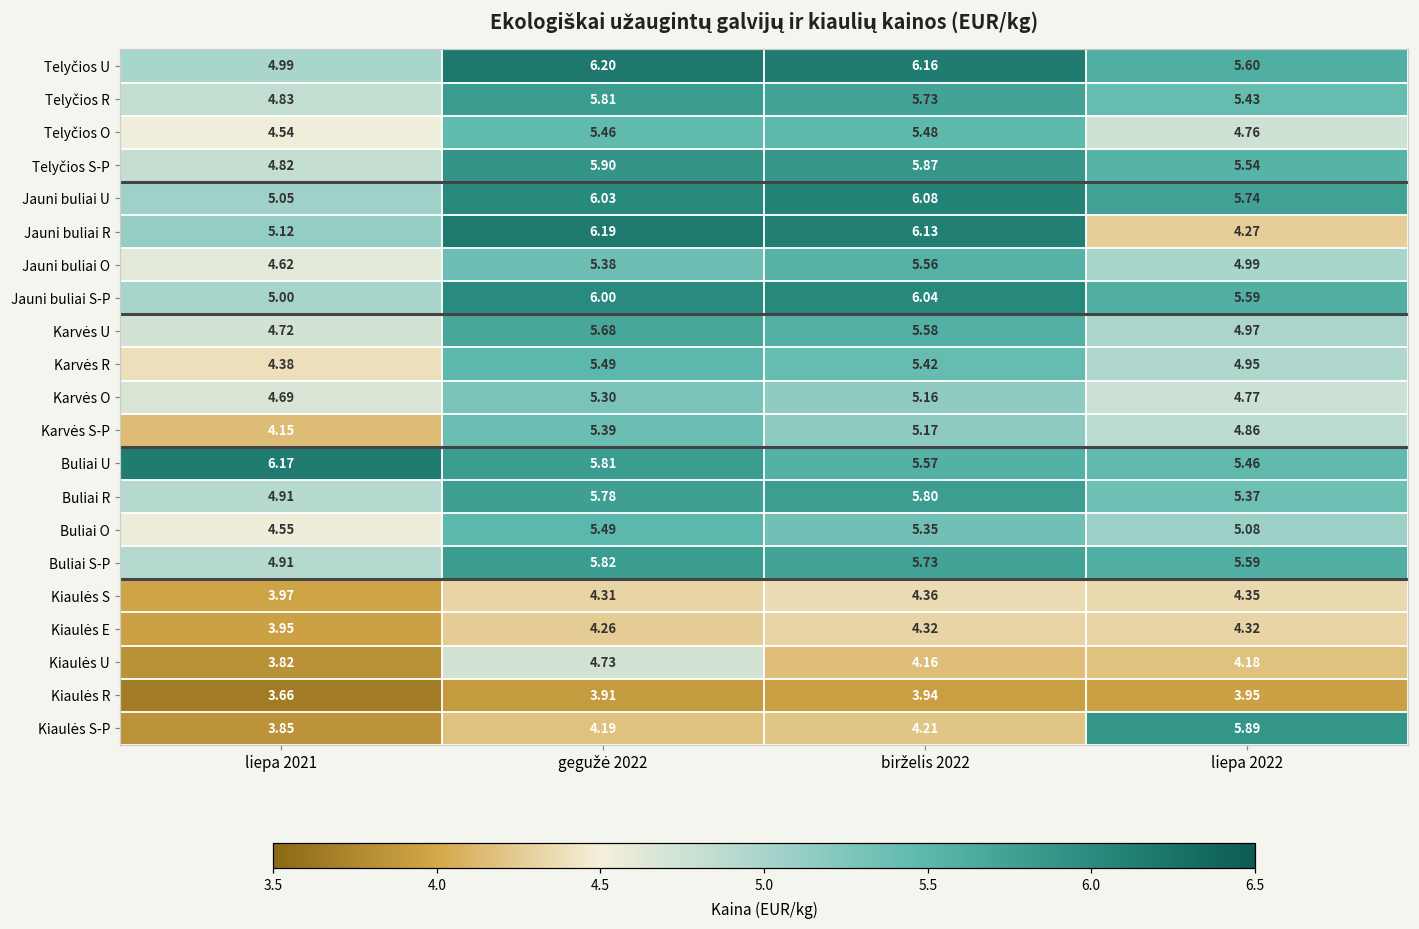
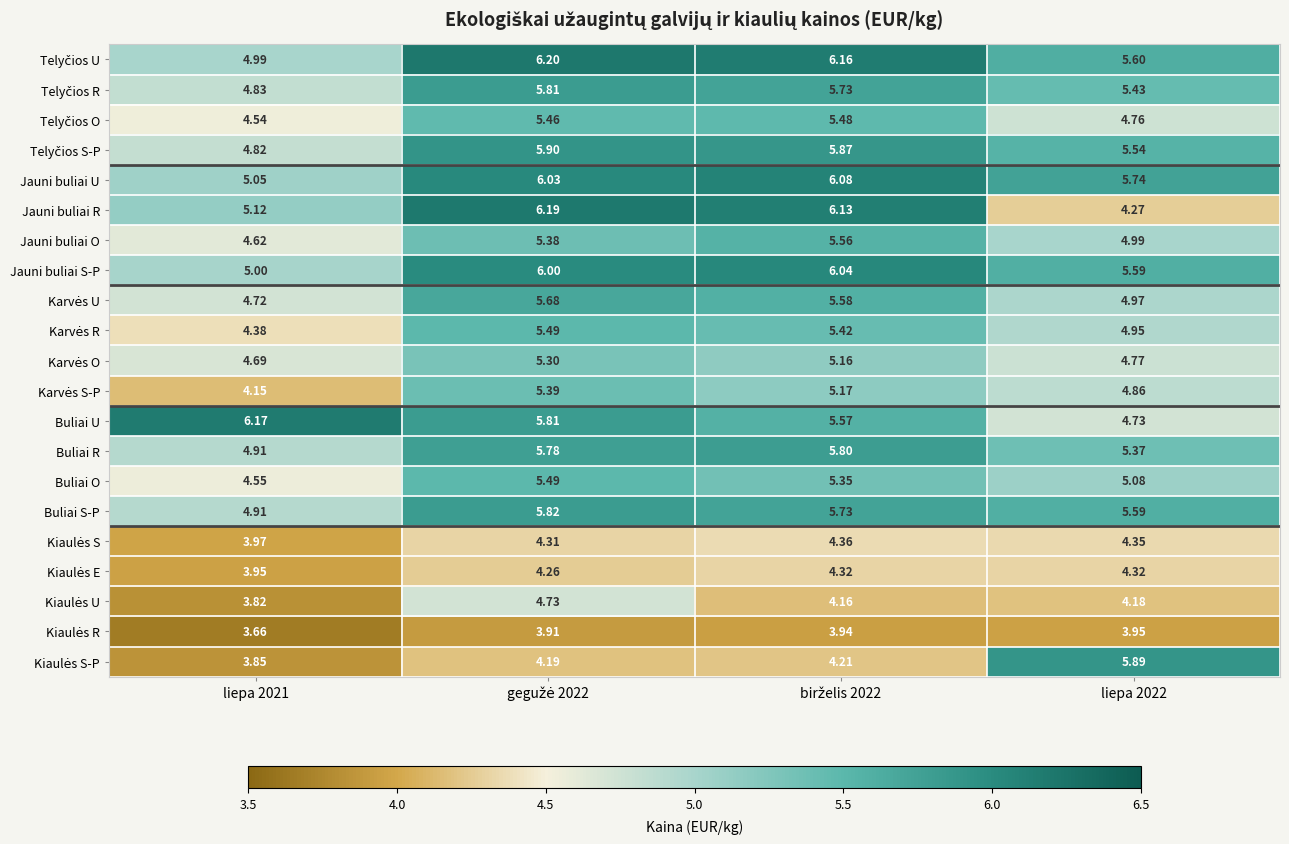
  {
    "Telyčios U": {
      "liepa 2021": 4.99,
      "gegužė 2022": 6.20,
      "birželis 2022": 6.16,
      "liepa 2022": 5.60
    },
    "Telyčios R": {
      "liepa 2021": 4.83,
      "gegužė 2022": 5.81,
      "birželis 2022": 5.73,
      "liepa 2022": 5.43
    },
    "Telyčios O": {
      "liepa 2021": 4.54,
      "gegužė 2022": 5.46,
      "birželis 2022": 5.48,
      "liepa 2022": 4.76
    },
    "Telyčios S-P": {
      "liepa 2021": 4.82,
      "gegužė 2022": 5.90,
      "birželis 2022": 5.87,
      "liepa 2022": 5.54
    },
    "Jauni buliai U": {
      "liepa 2021": 5.05,
      "gegužė 2022": 6.03,
      "birželis 2022": 6.08,
      "liepa 2022": 5.74
    },
    "Jauni buliai R": {
      "liepa 2021": 5.12,
      "gegužė 2022": 6.19,
      "birželis 2022": 6.13,
      "liepa 2022": 4.27
    },
    "Jauni buliai O": {
      "liepa 2021": 4.62,
      "gegužė 2022": 5.38,
      "birželis 2022": 5.56,
      "liepa 2022": 4.99
    },
    "Jauni buliai S-P": {
      "liepa 2021": 5.00,
      "gegužė 2022": 6.00,
      "birželis 2022": 6.04,
      "liepa 2022": 5.59
    },
    "Karvės U": {
      "liepa 2021": 4.72,
      "gegužė 2022": 5.68,
      "birželis 2022": 5.58,
      "liepa 2022": 4.97
    },
    "Karvės R": {
      "liepa 2021": 4.38,
      "gegužė 2022": 5.49,
      "birželis 2022": 5.42,
      "liepa 2022": 4.95
    },
    "Karvės O": {
      "liepa 2021": 4.69,
      "gegužė 2022": 5.30,
      "birželis 2022": 5.16,
      "liepa 2022": 4.77
    },
    "Karvės S-P": {
      "liepa 2021": 4.15,
      "gegužė 2022": 5.39,
      "birželis 2022": 5.17,
      "liepa 2022": 4.86
    },
    "Buliai U": {
      "liepa 2021": 6.17,
      "gegužė 2022": 5.81,
      "birželis 2022": 5.57,
-     "liepa 2022": 5.46
+     "liepa 2022": 4.73
    },
    "Buliai R": {
      "liepa 2021": 4.91,
      "gegužė 2022": 5.78,
      "birželis 2022": 5.80,
      "liepa 2022": 5.37
    },
    "Buliai O": {
      "liepa 2021": 4.55,
      "gegužė 2022": 5.49,
      "birželis 2022": 5.35,
      "liepa 2022": 5.08
    },
    "Buliai S-P": {
      "liepa 2021": 4.91,
      "gegužė 2022": 5.82,
      "birželis 2022": 5.73,
      "liepa 2022": 5.59
    },
    "Kiaulės S": {
      "liepa 2021": 3.97,
      "gegužė 2022": 4.31,
      "birželis 2022": 4.36,
      "liepa 2022": 4.35
    },
    "Kiaulės E": {
      "liepa 2021": 3.95,
      "gegužė 2022": 4.26,
      "birželis 2022": 4.32,
      "liepa 2022": 4.32
    },
    "Kiaulės U": {
      "liepa 2021": 3.82,
      "gegužė 2022": 4.73,
      "birželis 2022": 4.16,
      "liepa 2022": 4.18
    },
    "Kiaulės R": {
      "liepa 2021": 3.66,
      "gegužė 2022": 3.91,
      "birželis 2022": 3.94,
      "liepa 2022": 3.95
    },
    "Kiaulės S-P": {
      "liepa 2021": 3.85,
      "gegužė 2022": 4.19,
      "birželis 2022": 4.21,
      "liepa 2022": 5.89
    }
  }
